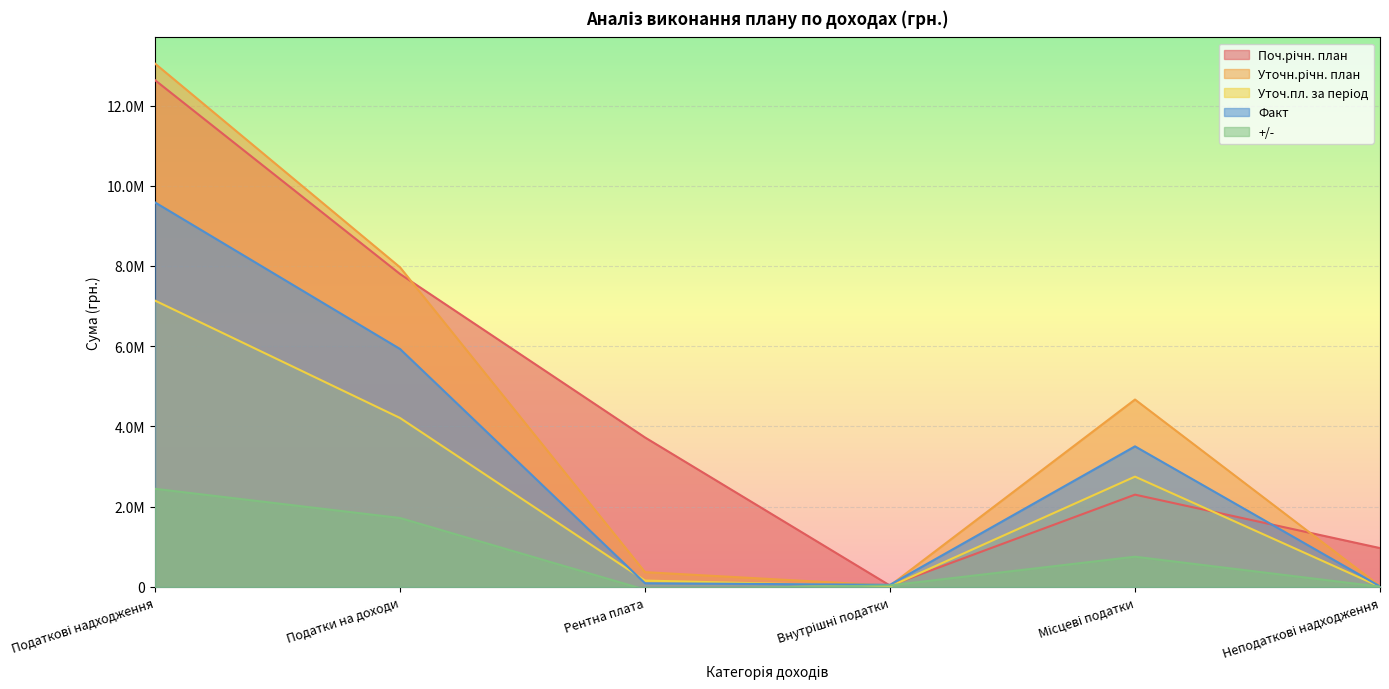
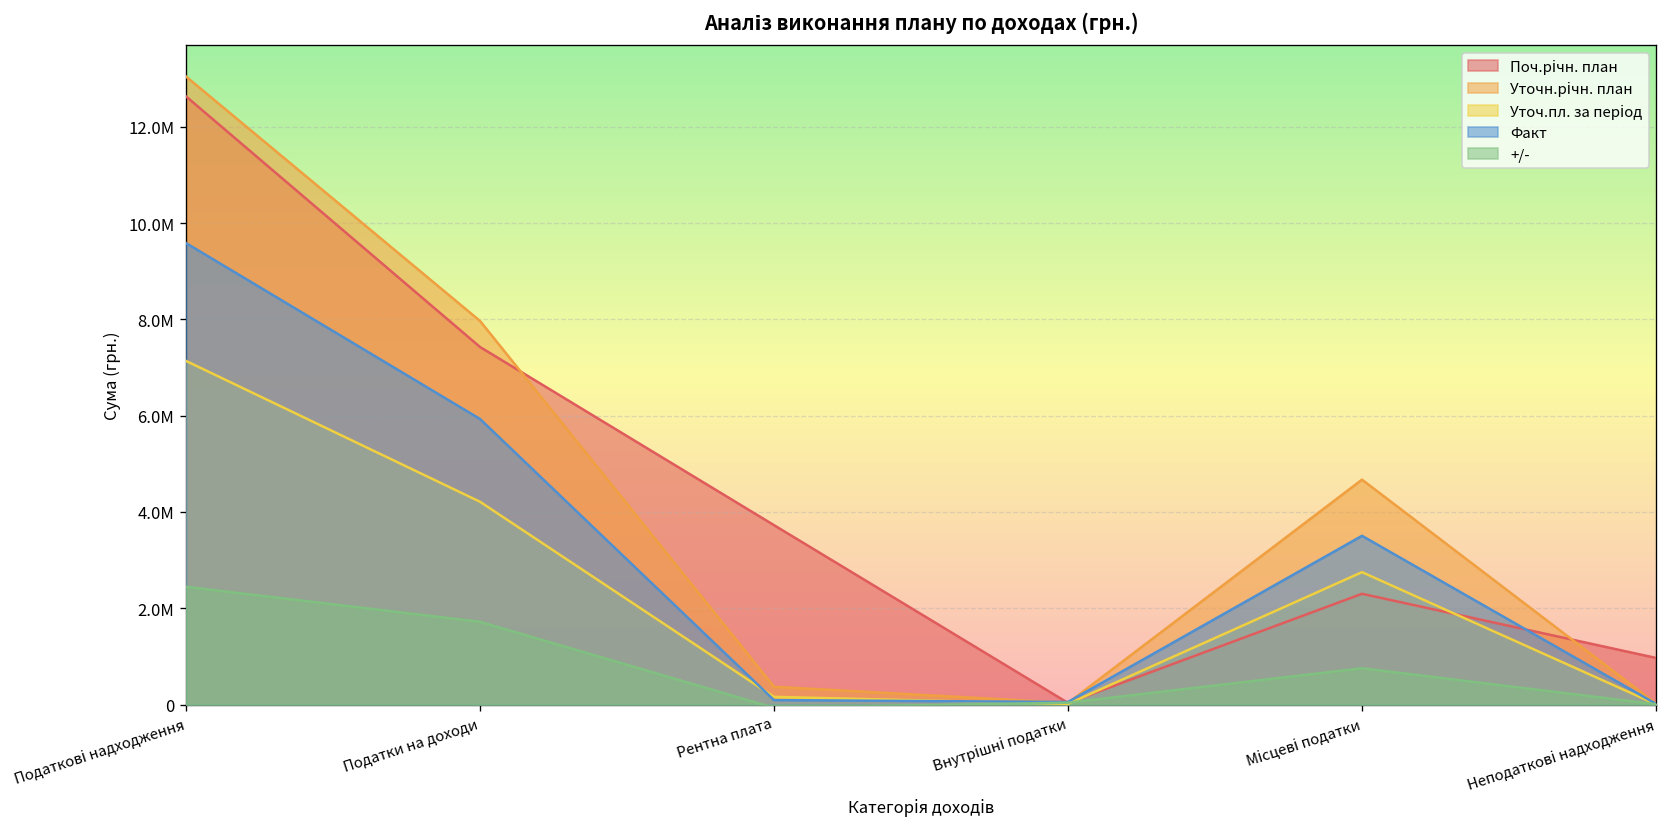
  {
    "Поч.річн. план": {
      "Податкові надходження": 12600000,
-     "Податки на доходи": 7800000,
+     "Податки на доходи": 7400000,
      "Рентна плата": 3700000,
      "Місцеві податки": 2300000,
      "Неподаткові надходження": 1000000
    },
    "Факт": {
      "Податкові надходження": 9600000,
      "Податки на доходи": 5900000,
      "Рентна плата": 100000,
      "Місцеві податки": 3500000
    }
  }
